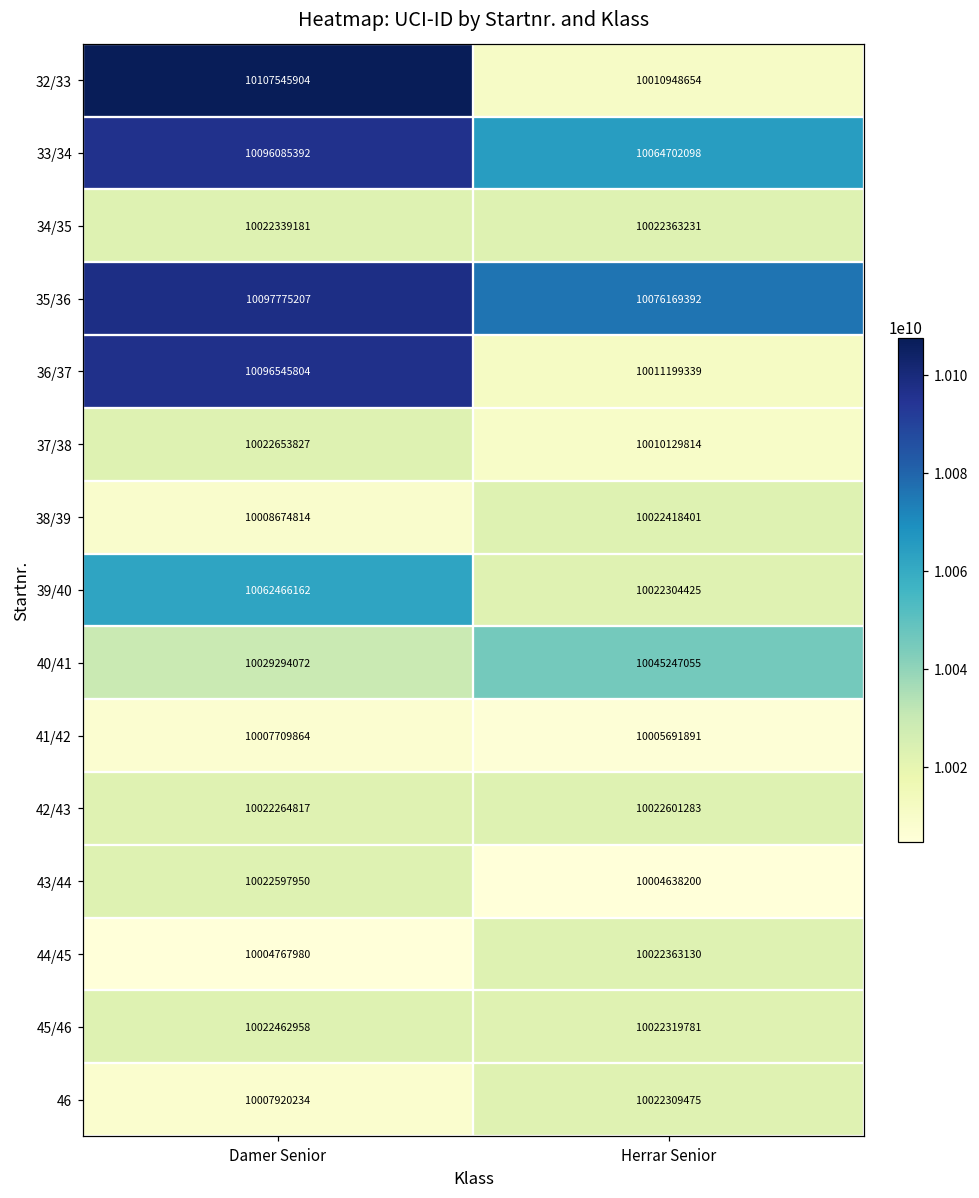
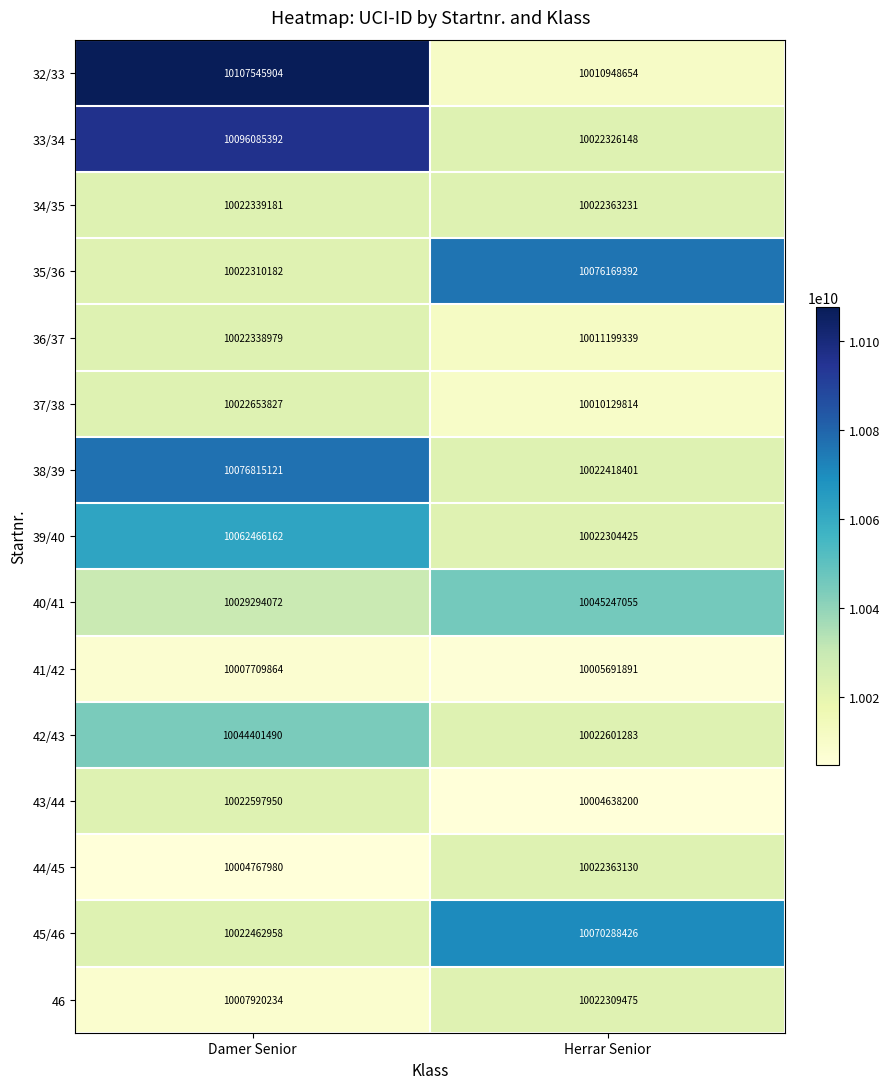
  {
    "32/33": {
      "Damer Senior": 10107545904,
      "Herrar Senior": 10010948654
    },
    "33/34": {
      "Damer Senior": 10096085392,
-     "Herrar Senior": 10064702098
+     "Herrar Senior": 10022326148
    },
    "34/35": {
      "Damer Senior": 10022339181,
      "Herrar Senior": 10022363231
    },
    "35/36": {
-     "Damer Senior": 10097775207,
+     "Damer Senior": 10022310182,
      "Herrar Senior": 10076169392
    },
    "36/37": {
-     "Damer Senior": 10096545804,
+     "Damer Senior": 10022338979,
      "Herrar Senior": 10011199339
    },
    "37/38": {
      "Damer Senior": 10022653827,
      "Herrar Senior": 10010129814
    },
    "38/39": {
-     "Damer Senior": 10008674814,
+     "Damer Senior": 10076815121,
      "Herrar Senior": 10022418401
    },
    "39/40": {
      "Damer Senior": 10062466162,
      "Herrar Senior": 10022304425
    },
    "40/41": {
      "Damer Senior": 10029294072,
      "Herrar Senior": 10045247055
    },
    "41/42": {
      "Damer Senior": 10007709864,
      "Herrar Senior": 10005691891
    },
    "42/43": {
-     "Damer Senior": 10022264817,
+     "Damer Senior": 10044401490,
      "Herrar Senior": 10022601283
    },
    "43/44": {
      "Damer Senior": 10022597950,
      "Herrar Senior": 10004638200
    },
    "44/45": {
      "Damer Senior": 10004767980,
      "Herrar Senior": 10022363130
    },
    "45/46": {
      "Damer Senior": 10022462958,
-     "Herrar Senior": 10022319781
+     "Herrar Senior": 10070288426
    },
    "46": {
      "Damer Senior": 10007920234,
      "Herrar Senior": 10022309475
    }
  }
